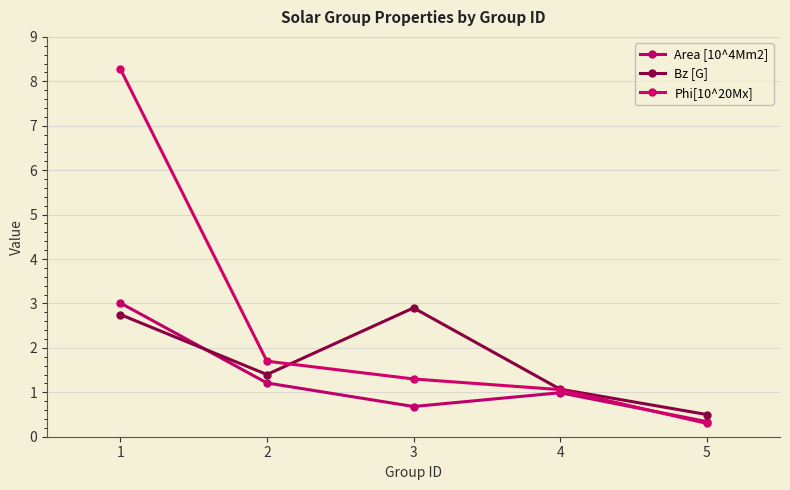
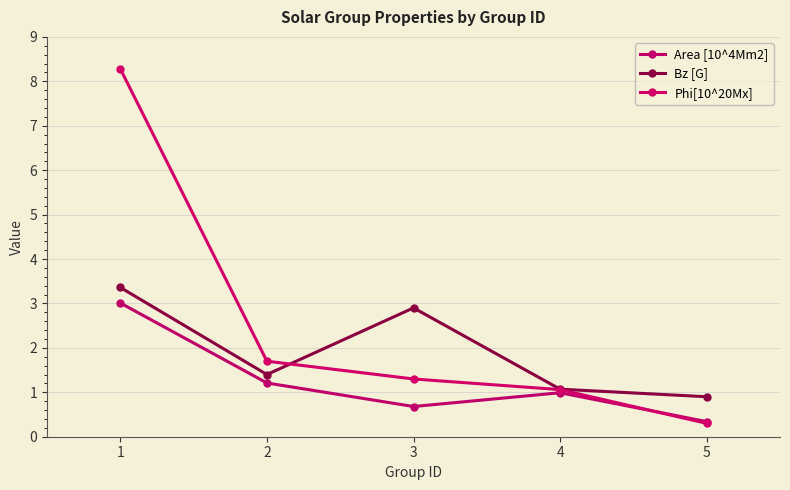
  {
    "Bz [G]": {
-     "1": 2.8,
+     "1": 3.4,
      "2": 1.4,
      "3": 2.9,
-     "5": 0.5
+     "5": 0.9
    }
  }
